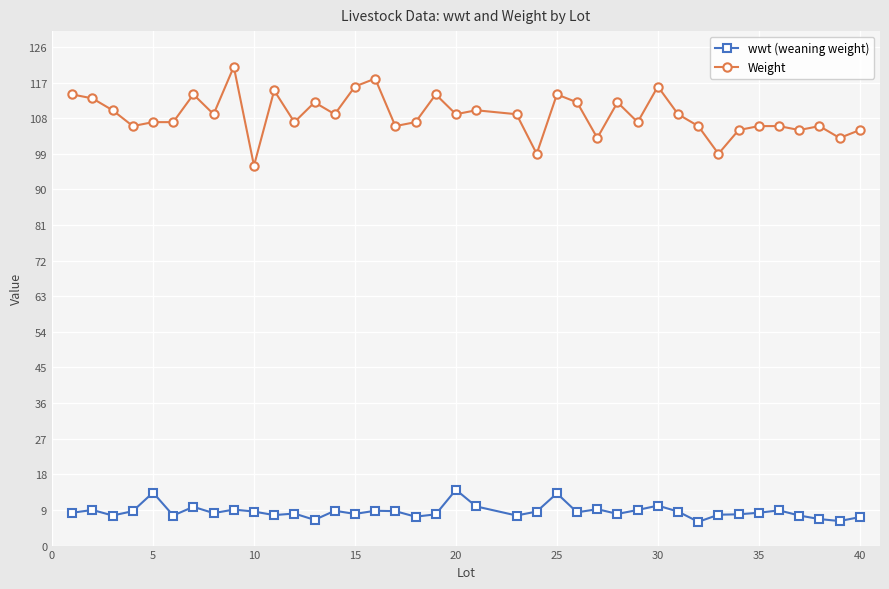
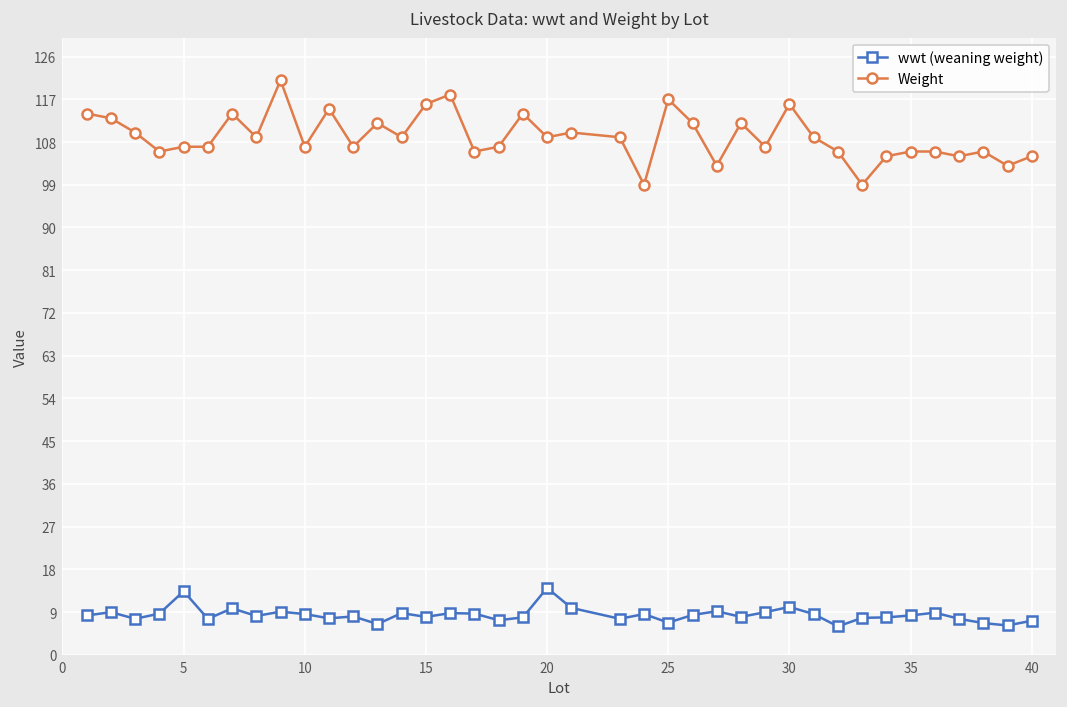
  {
    "wwt (weaning weight)": {
      "5": 13,
      "10": 9,
      "15": 8,
      "20": 14,
-     "25": 13,
+     "25": 7,
      "30": 10,
      "35": 8,
      "40": 7
    },
    "Weight": {
      "5": 107,
-     "10": 96,
+     "10": 107,
      "15": 116,
      "20": 109,
-     "25": 114,
+     "25": 117,
      "30": 116,
      "35": 106,
      "40": 105
    }
  }
